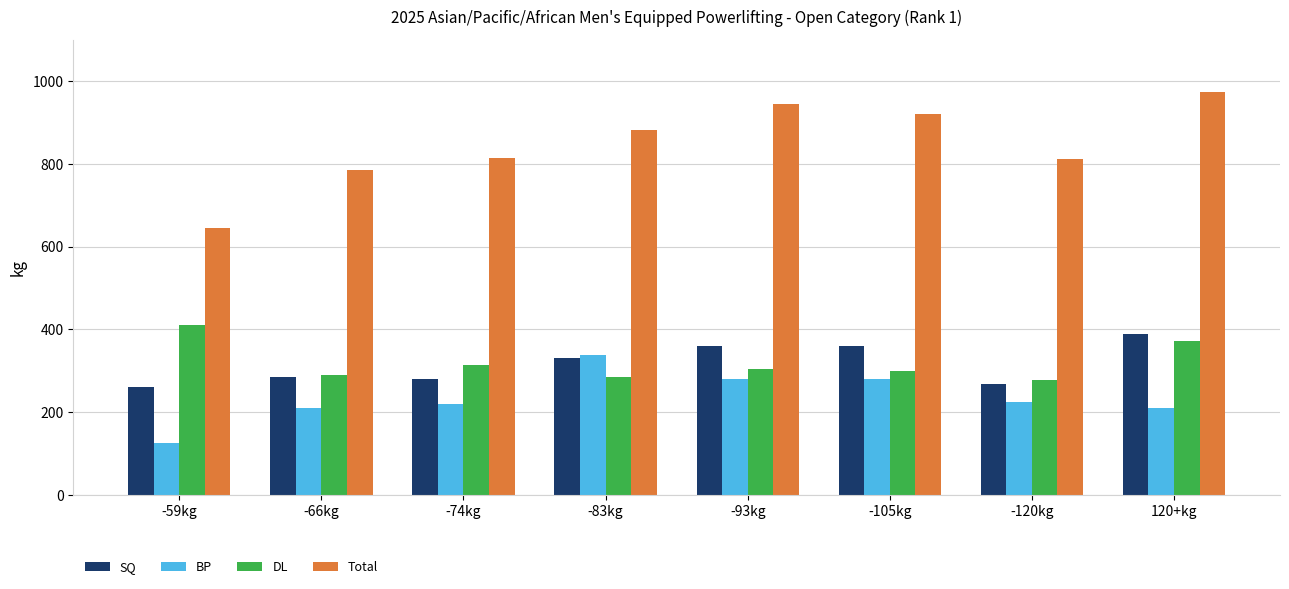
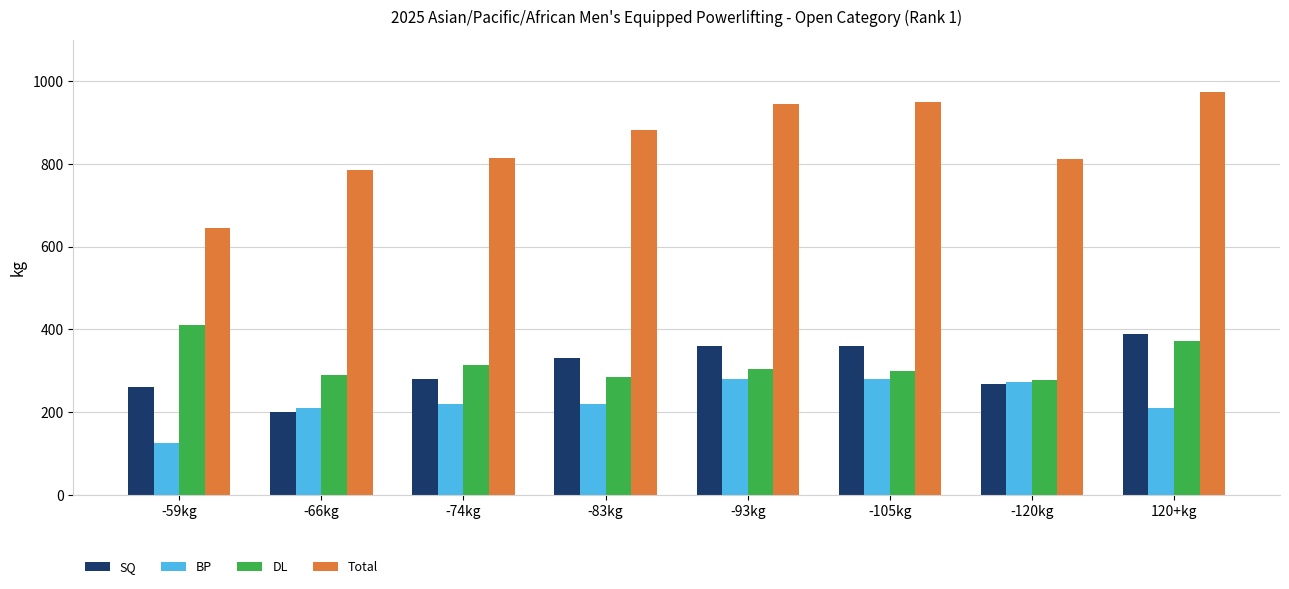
  {
    "SQ": {
      "-59kg": 260,
-     "-66kg": 290,
+     "-66kg": 200,
      "-74kg": 280,
      "-83kg": 330,
      "-93kg": 360,
      "-105kg": 360,
      "-120kg": 270,
      "120+kg": 390
    },
    "BP": {
      "-59kg": 130,
      "-66kg": 210,
      "-74kg": 220,
-     "-83kg": 340,
+     "-83kg": 220,
      "-93kg": 280,
      "-105kg": 280,
-     "-120kg": 230,
+     "-120kg": 270,
      "120+kg": 210
    },
    "DL": {
      "-59kg": 410,
      "-66kg": 290,
      "-74kg": 320,
      "-83kg": 290,
      "-93kg": 310,
      "-105kg": 300,
      "-120kg": 280,
      "120+kg": 370
    },
    "Total": {
      "-59kg": 650,
      "-66kg": 790,
      "-74kg": 820,
      "-83kg": 880,
      "-93kg": 950,
-     "-105kg": 920,
+     "-105kg": 950,
      "-120kg": 810,
      "120+kg": 970
    }
  }
